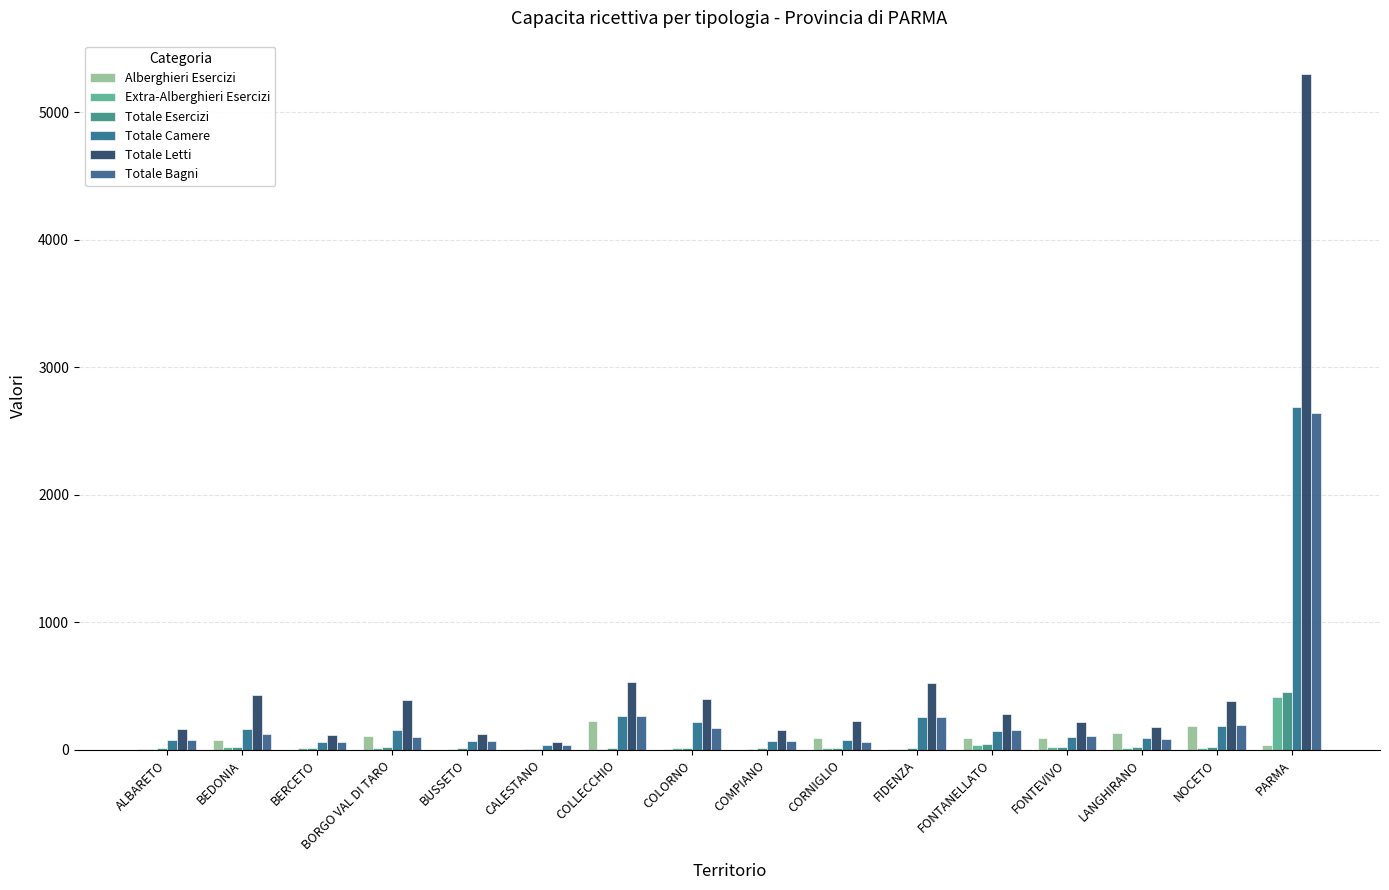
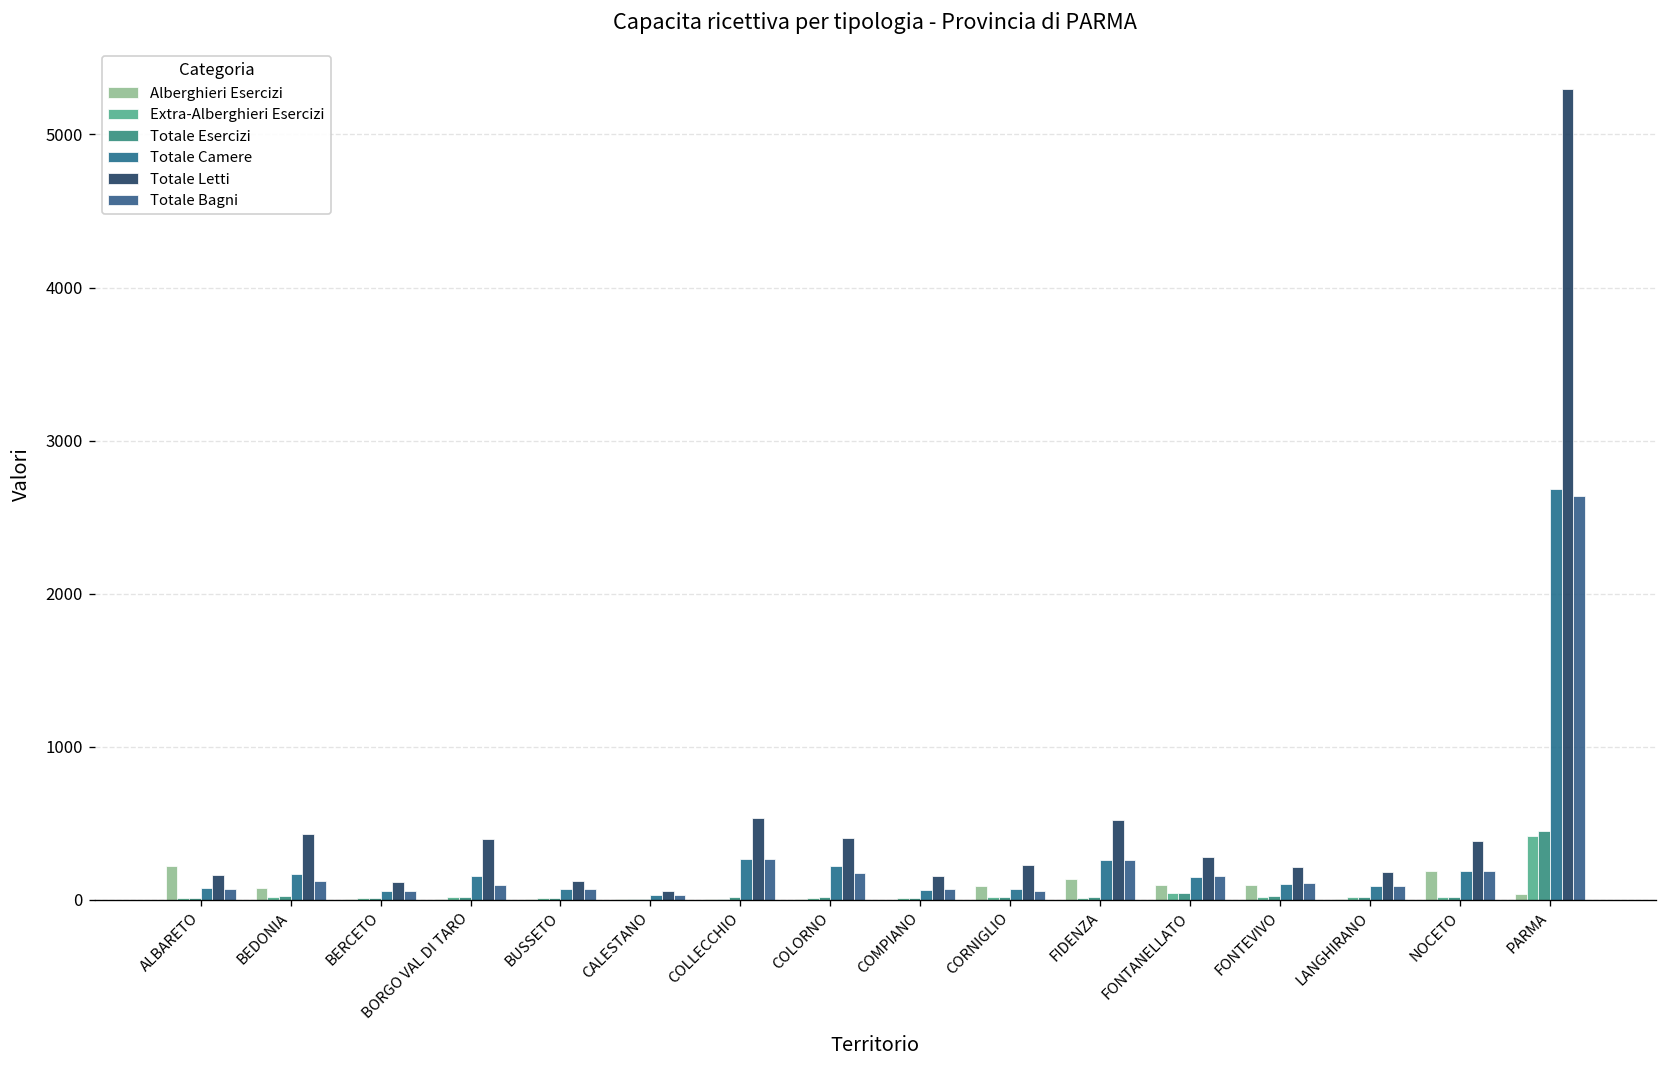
  {
    "Alberghieri Esercizi": {
-     "ALBARETO": 10,
+     "ALBARETO": 220,
      "BEDONIA": 80,
-     "BORGO VAL DI TARO": 110,
-     "COLLECCHIO": 230,
+     "BORGO VAL DI TARO": 0,
+     "COLLECCHIO": 10,
      "CORNIGLIO": 90,
-     "FIDENZA": 10,
+     "FIDENZA": 140,
      "FONTANELLATO": 90,
      "FONTEVIVO": 100,
-     "LANGHIRANO": 130,
+     "LANGHIRANO": 0,
      "NOCETO": 190,
      "PARMA": 40
    }
  }
